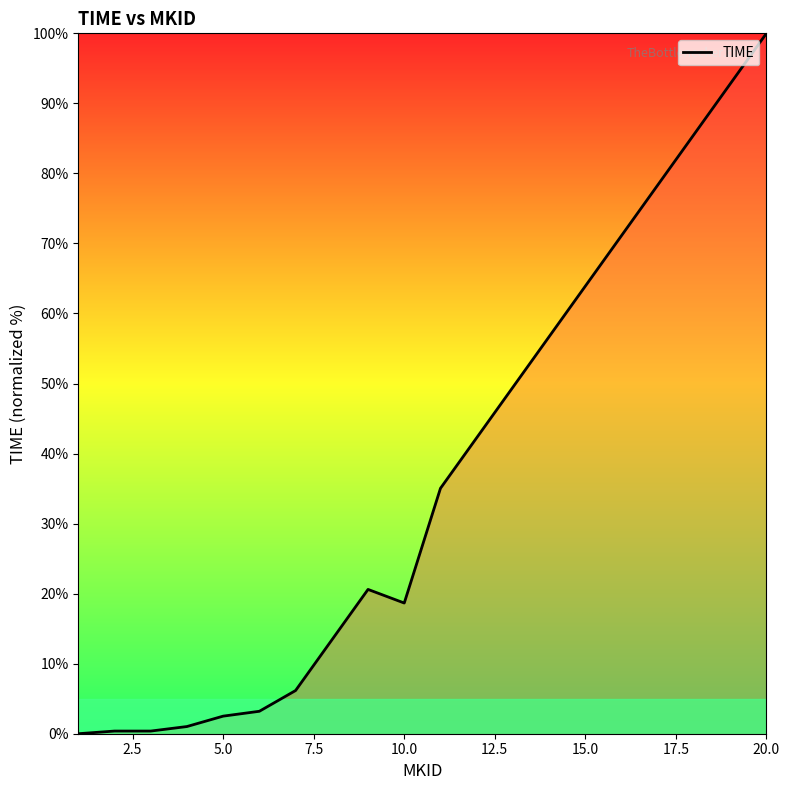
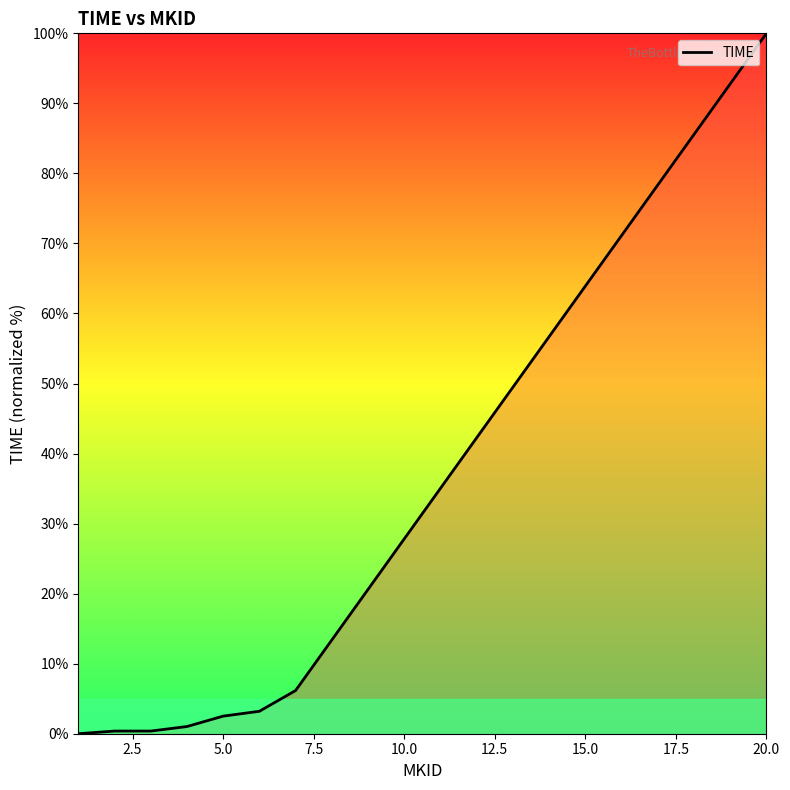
  {
-   "10.0": "19%",
+   "10.0": "28%",
    "15.0": "64%",
    "20.0": "100%"
  }
